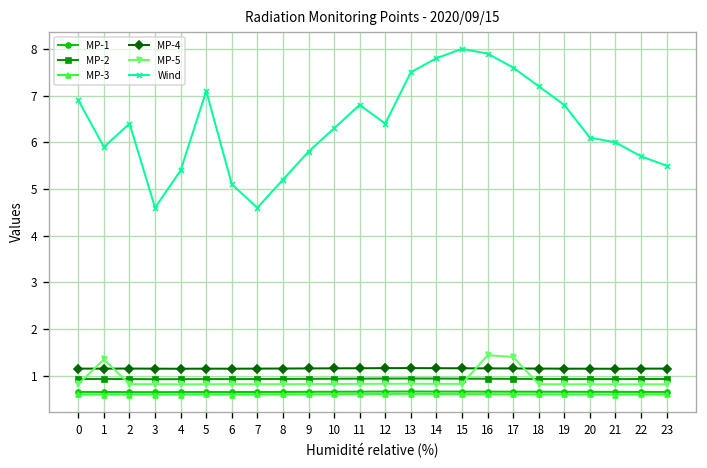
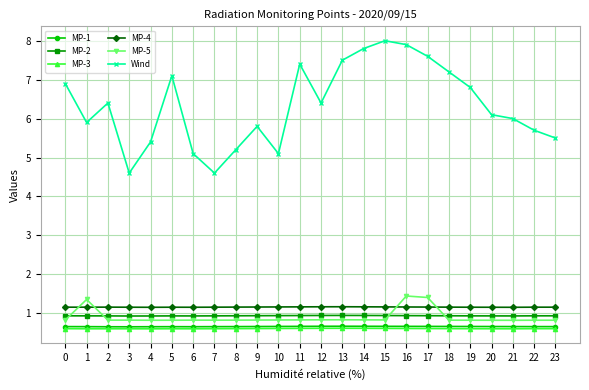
  {
    "MP-5": {
      "0": 0.8,
      "1": 1.4,
      "2": 0.8,
      "3": 0.8,
      "4": 0.8,
      "5": 0.8,
      "6": 0.8,
      "7": 0.8,
      "8": 0.8,
      "9": 0.8,
      "10": 0.8,
      "11": 0.8,
      "12": 0.8,
      "13": 0.8,
      "14": 0.8,
      "15": 0.8,
      "16": 1.4,
      "17": 1.4,
      "18": 0.8,
      "19": 0.8,
      "20": 0.8,
      "21": 0.8,
      "22": 0.8,
      "23": 0.8
    },
    "Wind": {
      "0": 6.9,
      "1": 5.9,
      "2": 6.4,
      "3": 4.6,
      "4": 5.4,
      "5": 7.1,
      "6": 5.1,
      "7": 4.6,
      "8": 5.2,
      "9": 5.8,
-     "10": 6.3,
-     "11": 6.8,
+     "10": 5.1,
+     "11": 7.4,
      "12": 6.4,
      "13": 7.5,
      "14": 7.8,
      "15": 8.0,
      "16": 7.9,
      "17": 7.6,
      "18": 7.2,
      "19": 6.8,
      "20": 6.1,
      "21": 6.0,
      "22": 5.7,
      "23": 5.5
    }
  }
